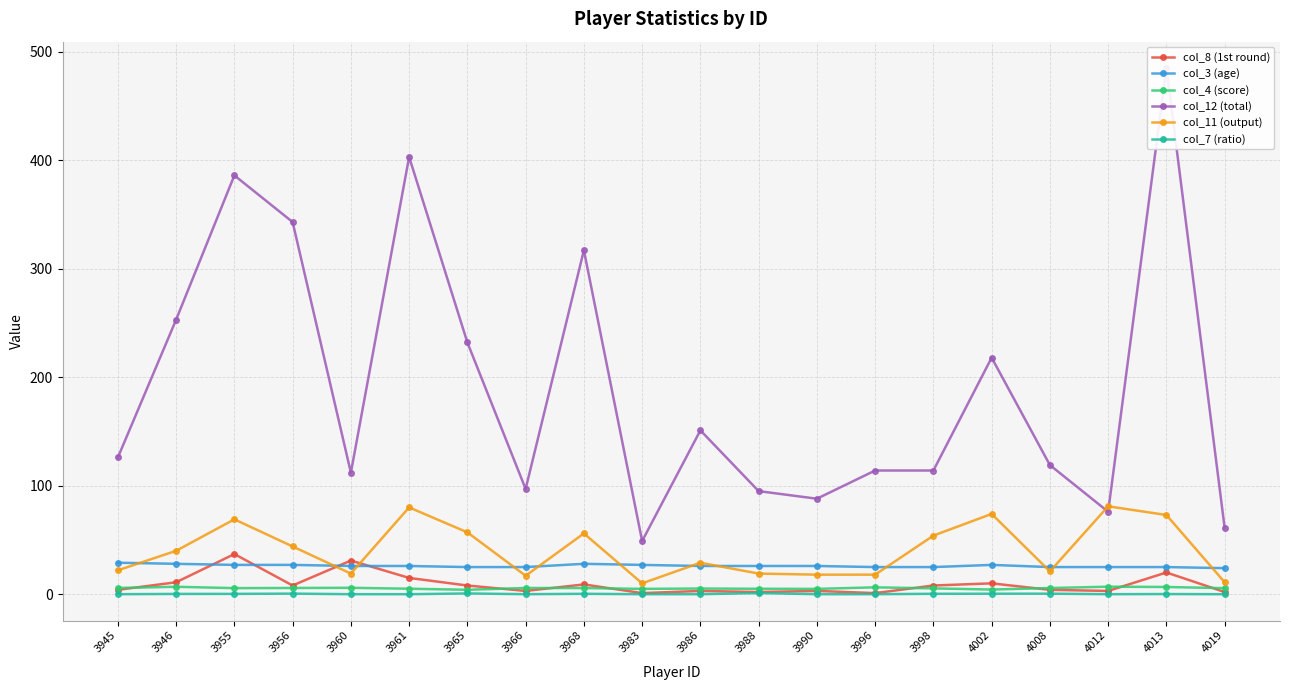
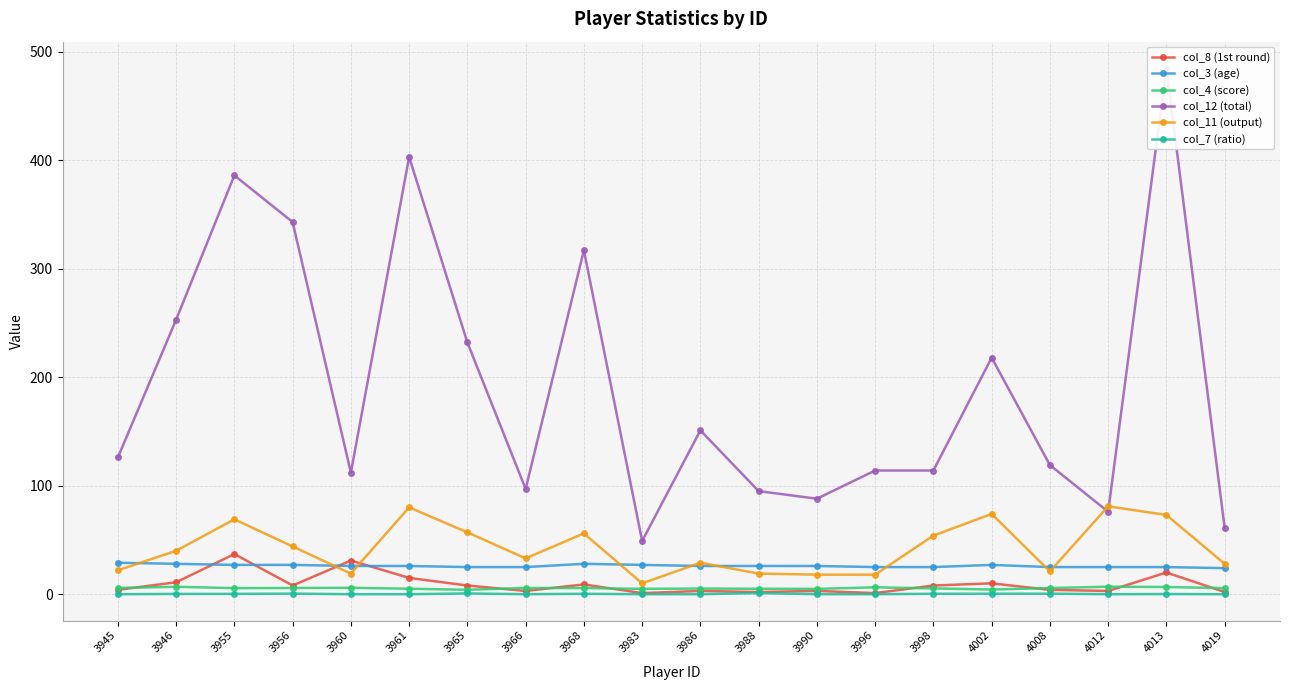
  {
    "col_8 (1st round)": {
      "3946": 11,
      "3955": 37,
      "3960": 31,
      "3961": 15,
      "3965": 8,
      "3966": 3,
      "3968": 9,
      "3998": 8,
      "4002": 10,
      "4012": 3,
      "4013": 20
    },
    "col_3 (age)": {
      "3945": 29,
      "3946": 28,
      "3955": 27,
      "3956": 27,
      "3960": 26,
      "3961": 26,
      "3965": 25,
      "3966": 25,
      "3968": 28,
      "3983": 27,
      "3986": 26,
      "3988": 26,
      "3990": 26,
      "3996": 25,
      "3998": 25,
      "4002": 27,
      "4008": 25,
      "4012": 25,
      "4013": 25,
      "4019": 24
    },
    "col_12 (total)": {
      "3945": 126,
      "3946": 253,
      "3955": 386,
      "3956": 343,
      "3960": 112,
      "3961": 403,
      "3965": 232,
      "3966": 97,
      "3968": 317,
      "3983": 49,
      "3986": 151,
      "3988": 95,
      "3990": 88,
      "3996": 114,
      "3998": 114,
      "4002": 218,
      "4008": 119,
      "4012": 76,
      "4019": 61
    },
    "col_11 (output)": {
      "3945": 22,
      "3946": 40,
      "3955": 69,
      "3956": 44,
      "3960": 19,
      "3961": 80,
      "3965": 57,
-     "3966": 17,
+     "3966": 33,
      "3968": 56,
      "3983": 10,
      "3986": 29,
      "3988": 19,
      "3990": 18,
      "3996": 18,
      "3998": 54,
      "4002": 74,
      "4008": 21,
      "4012": 81,
      "4013": 73,
-     "4019": 11
+     "4019": 28
    }
  }
